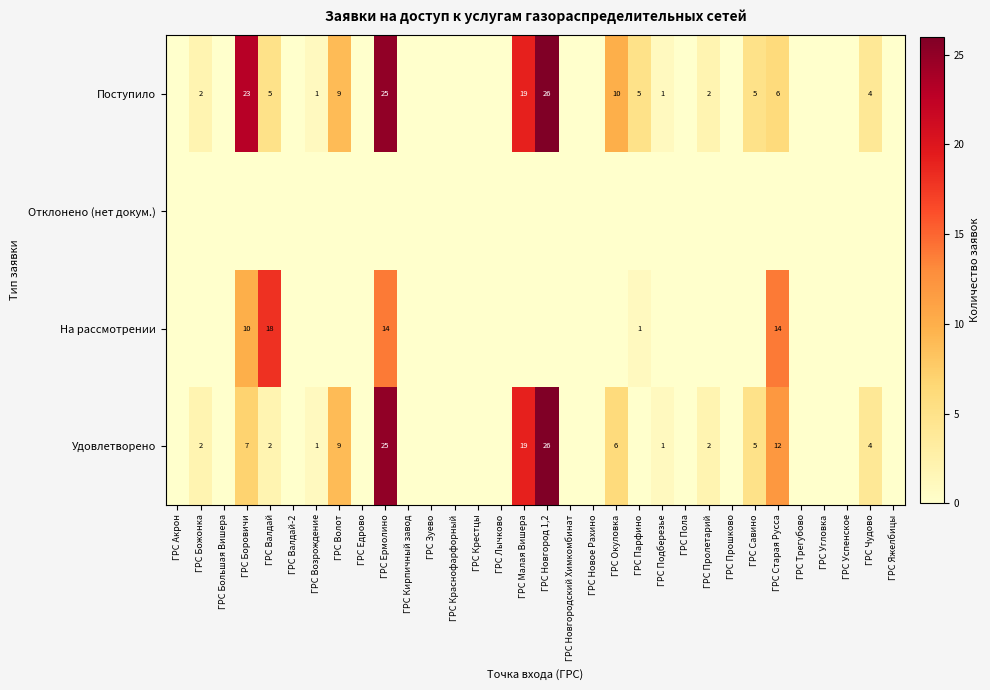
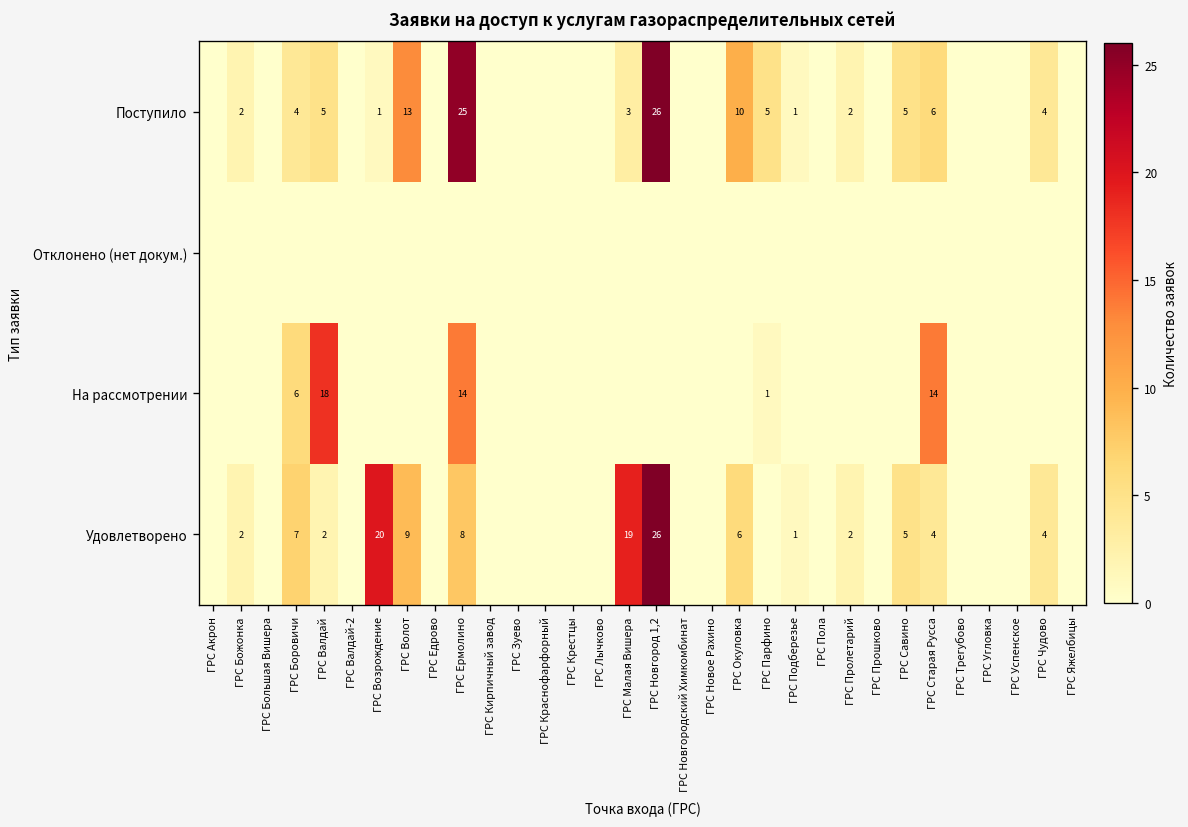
  {
    "Поступило": {
      "ГРС Божонка": 2,
-     "ГРС Боровичи": 23,
+     "ГРС Боровичи": 4,
      "ГРС Валдай": 5,
      "ГРС Возрождение": 1,
-     "ГРС Волот": 9,
+     "ГРС Волот": 13,
      "ГРС Ермолино": 25,
-     "ГРС Малая Вишера": 19,
+     "ГРС Малая Вишера": 3,
      "ГРС Новгород 1,2": 26,
      "ГРС Окуловка": 10,
      "ГРС Парфино": 5,
      "ГРС Подберезье": 1,
      "ГРС Пролетарий": 2,
      "ГРС Савино": 5,
      "ГРС Старая Русса": 6,
      "ГРС Чудово": 4
    },
    "На рассмотрении": {
-     "ГРС Боровичи": 10,
+     "ГРС Боровичи": 6,
      "ГРС Валдай": 18,
      "ГРС Ермолино": 14,
      "ГРС Парфино": 1,
      "ГРС Старая Русса": 14
    },
    "Удовлетворено": {
      "ГРС Божонка": 2,
      "ГРС Боровичи": 7,
      "ГРС Валдай": 2,
-     "ГРС Возрождение": 1,
+     "ГРС Возрождение": 20,
      "ГРС Волот": 9,
-     "ГРС Ермолино": 25,
+     "ГРС Ермолино": 8,
      "ГРС Малая Вишера": 19,
      "ГРС Новгород 1,2": 26,
      "ГРС Окуловка": 6,
      "ГРС Подберезье": 1,
      "ГРС Пролетарий": 2,
      "ГРС Савино": 5,
-     "ГРС Старая Русса": 12,
+     "ГРС Старая Русса": 4,
      "ГРС Чудово": 4
    }
  }
